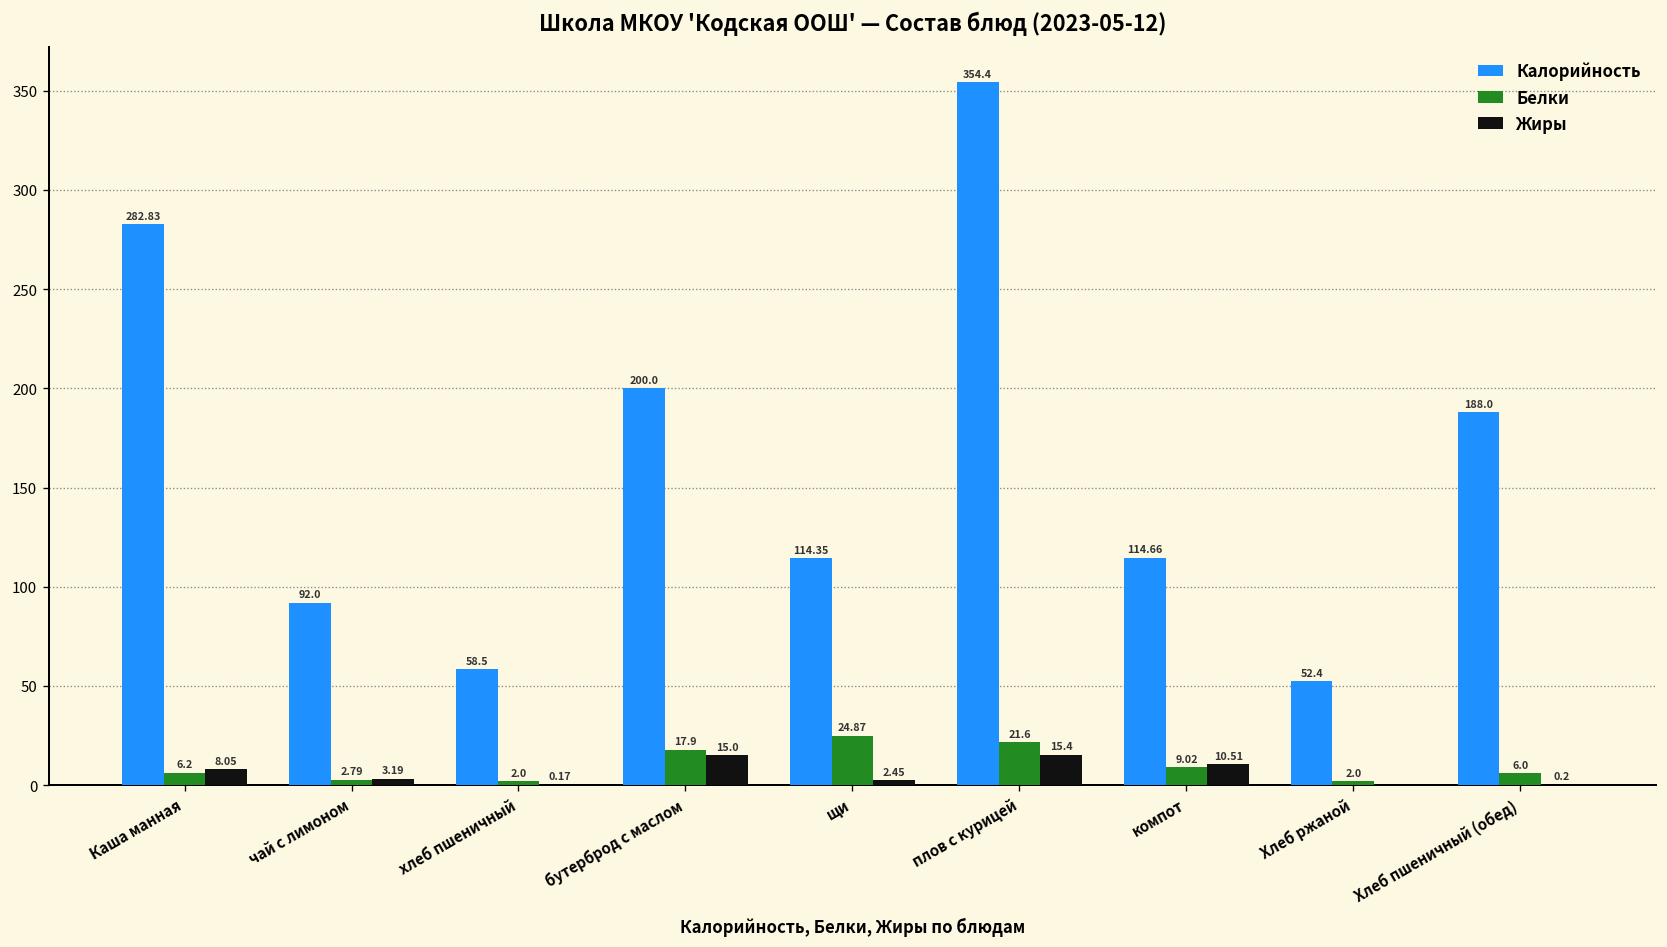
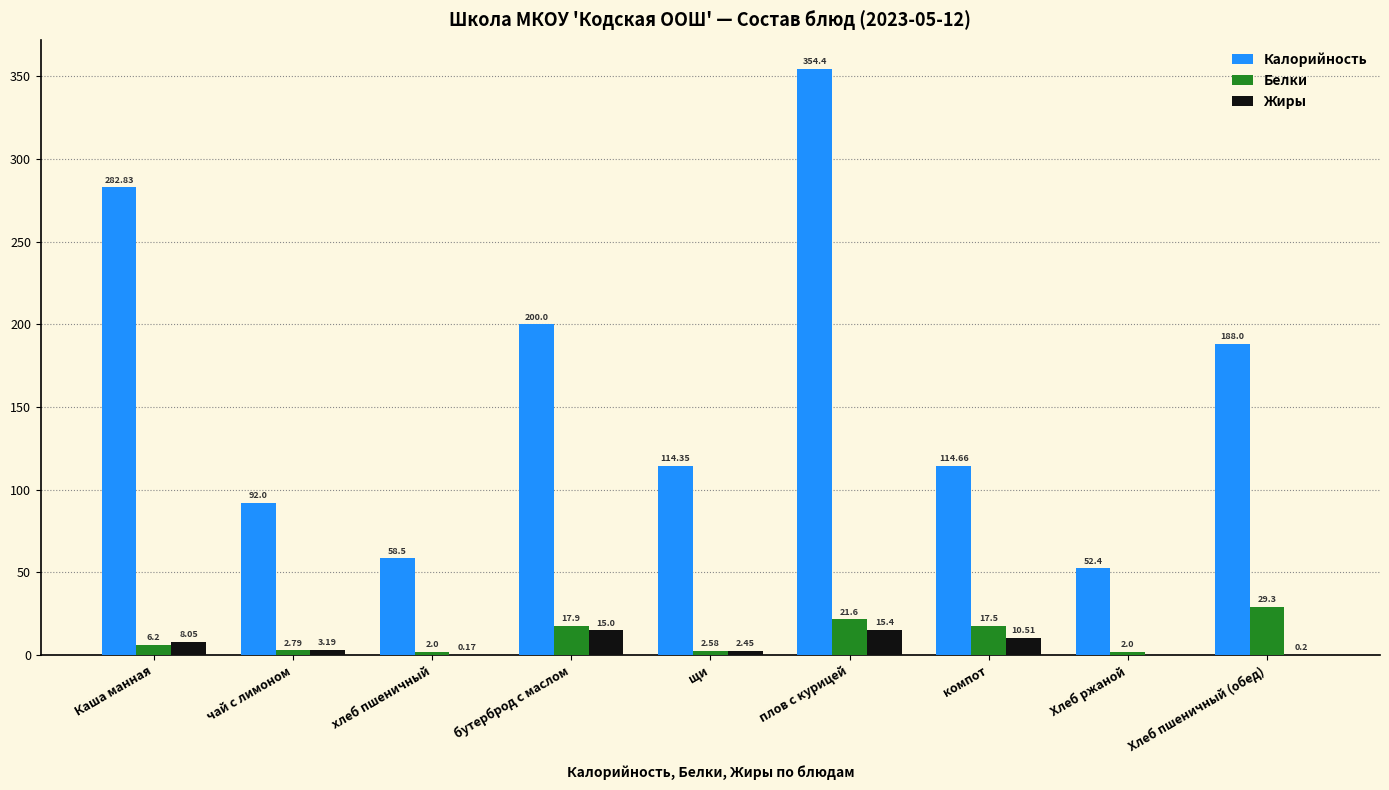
  {
    "Калорийность": {
      "Каша манная": 282.83,
      "чай с лимоном": 92.0,
      "хлеб пшеничный": 58.5,
      "бутерброд с маслом": 200.0,
      "щи": 114.35,
      "плов с курицей": 354.4,
      "компот": 114.66,
      "Хлеб ржаной": 52.4,
      "Хлеб пшеничный (обед)": 188.0
    },
    "Белки": {
      "Каша манная": 6.2,
      "чай с лимоном": 2.79,
      "хлеб пшеничный": 2.0,
      "бутерброд с маслом": 17.9,
-     "щи": 24.87,
+     "щи": 2.58,
      "плов с курицей": 21.6,
-     "компот": 9.02,
+     "компот": 17.5,
      "Хлеб ржаной": 2.0,
-     "Хлеб пшеничный (обед)": 6.0
+     "Хлеб пшеничный (обед)": 29.3
    },
    "Жиры": {
      "Каша манная": 8.05,
      "чай с лимоном": 3.19,
      "хлеб пшеничный": 0.17,
      "бутерброд с маслом": 15.0,
      "щи": 2.45,
      "плов с курицей": 15.4,
      "компот": 10.51,
      "Хлеб пшеничный (обед)": 0.2
    }
  }
